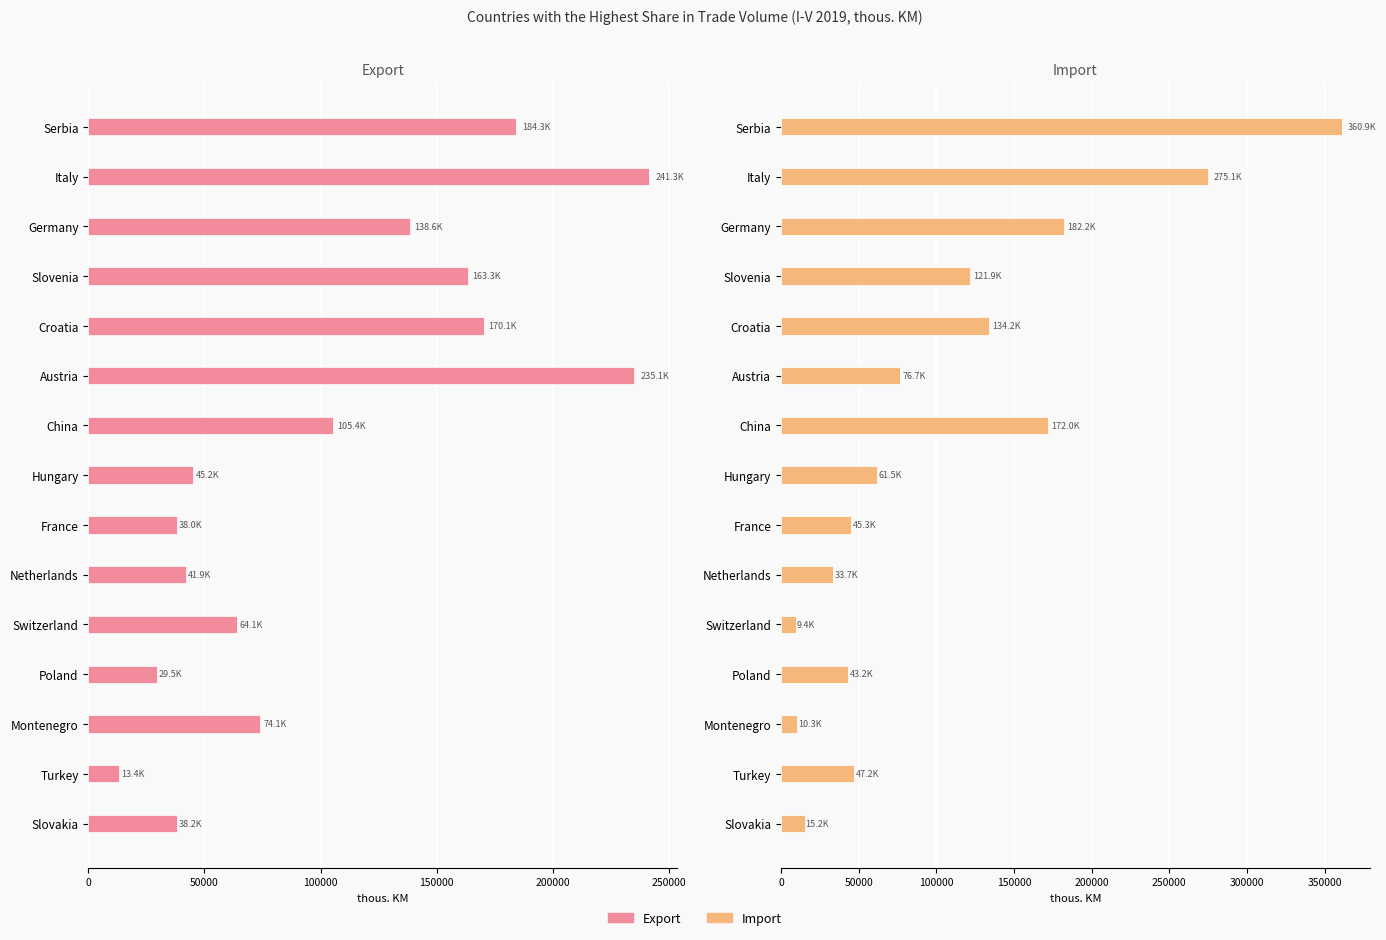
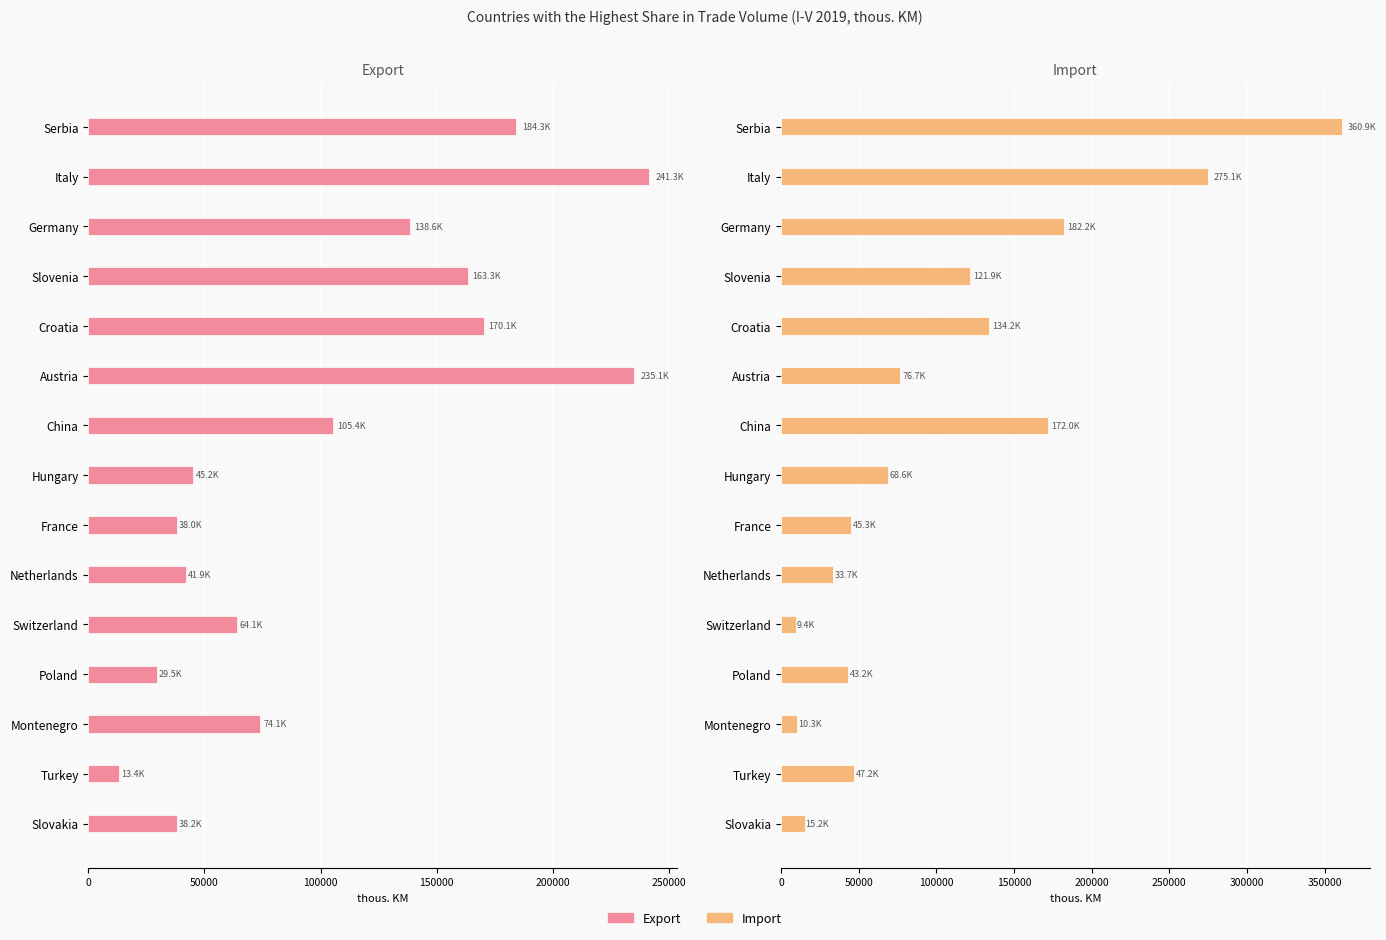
  {
    "Export": {
      "Serbia": "184.3K",
      "Italy": "241.3K",
      "Germany": "138.6K",
      "Slovenia": "163.3K",
      "Croatia": "170.1K",
      "Austria": "235.1K",
      "China": "105.4K",
      "Hungary": "45.2K",
      "France": "38.0K",
      "Netherlands": "41.9K",
      "Switzerland": "64.1K",
      "Poland": "29.5K",
      "Montenegro": "74.1K",
      "Turkey": "13.4K",
      "Slovakia": "38.2K"
    },
    "Import": {
      "Serbia": "360.9K",
      "Italy": "275.1K",
      "Germany": "182.2K",
      "Slovenia": "121.9K",
      "Croatia": "134.2K",
      "Austria": "76.7K",
      "China": "172.0K",
-     "Hungary": "61.5K",
+     "Hungary": "68.6K",
      "France": "45.3K",
      "Netherlands": "33.7K",
      "Switzerland": "9.4K",
      "Poland": "43.2K",
      "Montenegro": "10.3K",
      "Turkey": "47.2K",
      "Slovakia": "15.2K"
    }
  }
